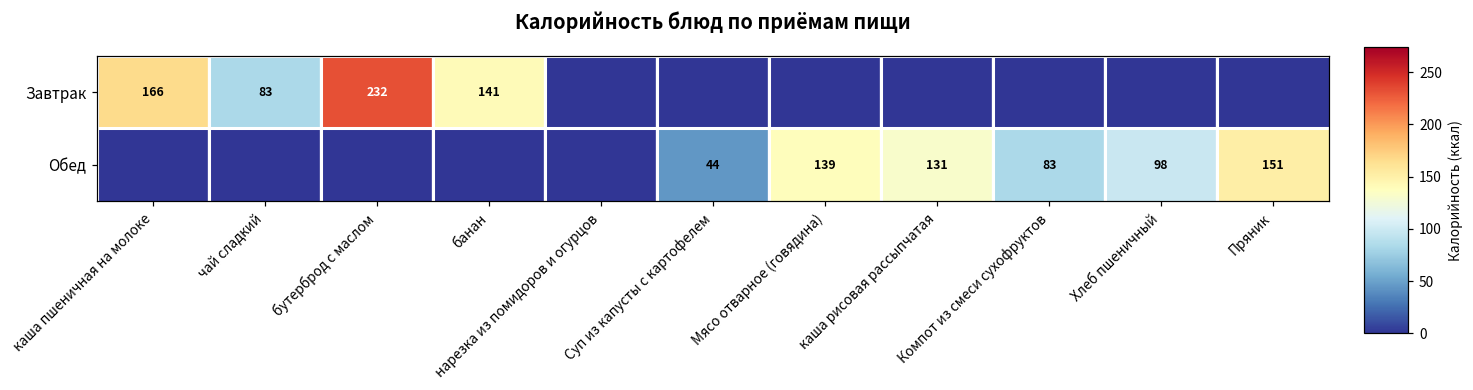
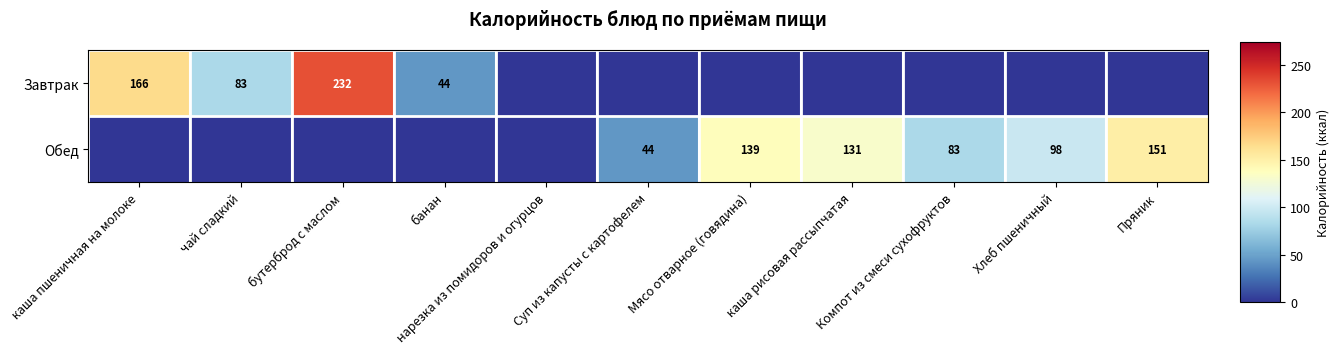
  {
    "Завтрак": {
      "каша пшеничная на молоке": 166,
      "чай сладкий": 83,
      "бутерброд с маслом": 232,
-     "банан": 141
+     "банан": 44
    },
    "Обед": {
      "Суп из капусты с картофелем": 44,
      "Мясо отварное (говядина)": 139,
      "каша рисовая рассыпчатая": 131,
      "Компот из смеси сухофруктов": 83,
      "Хлеб пшеничный": 98,
      "Пряник": 151
    }
  }
